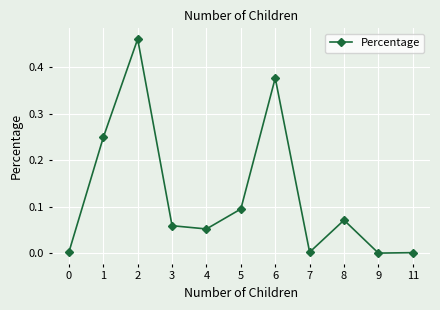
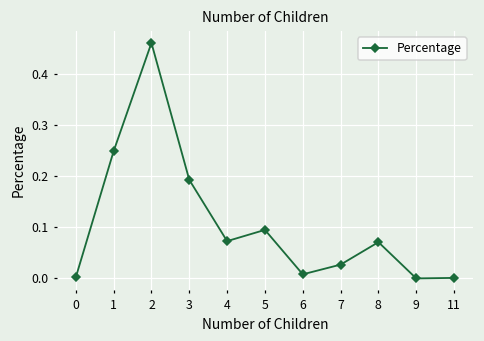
  {
    "0": 0.00,
    "1": 0.25,
    "2": 0.46,
-   "3": 0.06,
-   "4": 0.05,
+   "3": 0.19,
+   "4": 0.07,
    "5": 0.10,
-   "6": 0.38,
-   "7": 0.00,
+   "6": 0.01,
+   "7": 0.03,
    "8": 0.07,
    "9": 0.00,
    "11": 0.00
  }
